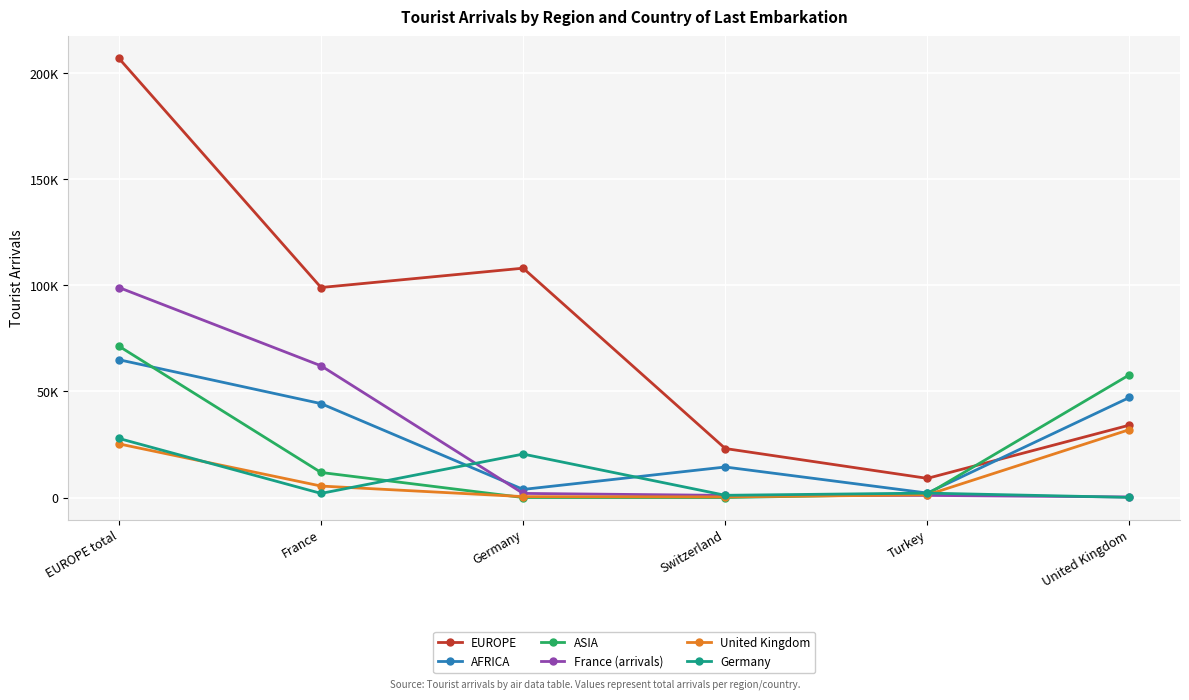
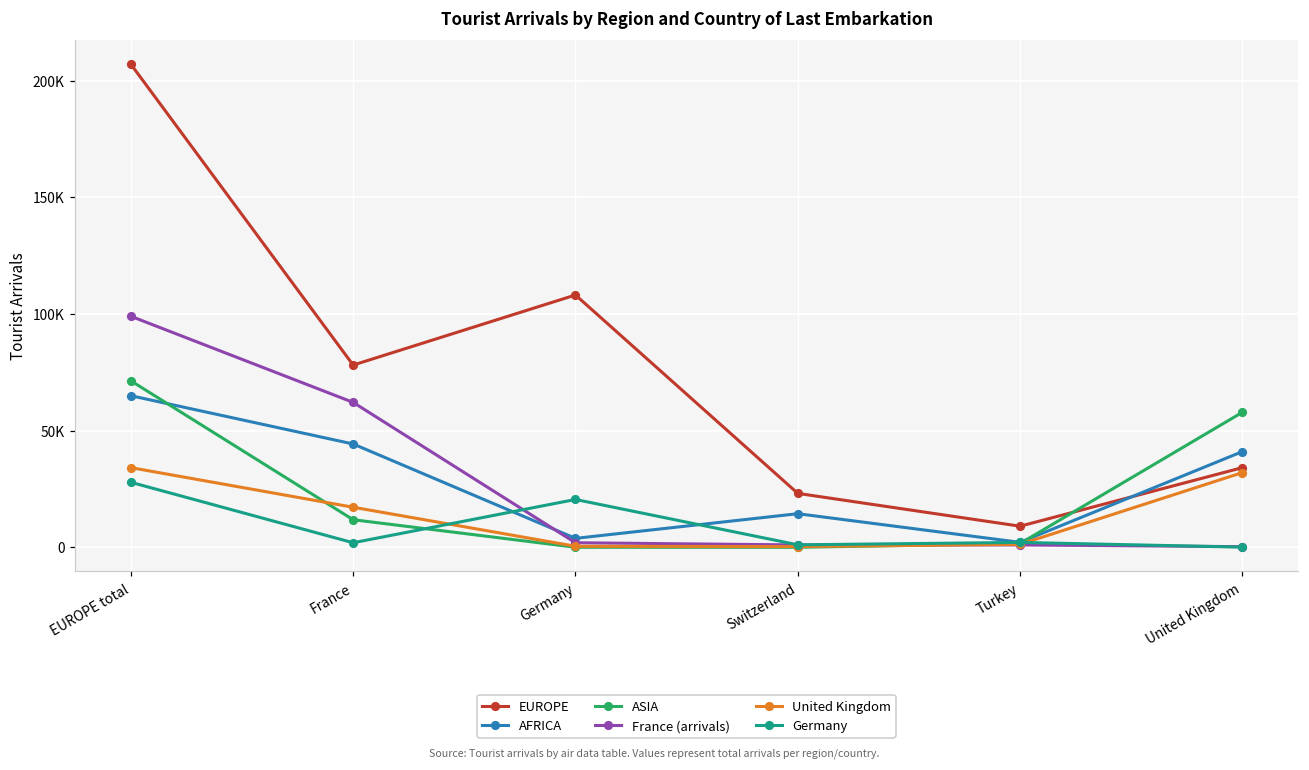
  {
    "EUROPE": {
      "EUROPE total": 207000,
-     "France": 99000,
+     "France": 78000,
      "Germany": 108000,
      "Switzerland": 23000,
      "Turkey": 9000,
      "United Kingdom": 34000
    },
    "AFRICA": {
      "EUROPE total": 65000,
      "France": 44000,
      "Germany": 4000,
      "Switzerland": 14000,
-     "United Kingdom": 47000
+     "United Kingdom": 41000
    },
    "France (arrivals)": {
      "EUROPE total": 99000,
      "France": 62000,
      "Germany": 2000
    },
    "United Kingdom": {
-     "EUROPE total": 25000,
-     "France": 5000,
+     "EUROPE total": 34000,
+     "France": 17000,
      "United Kingdom": 32000
    }
  }
